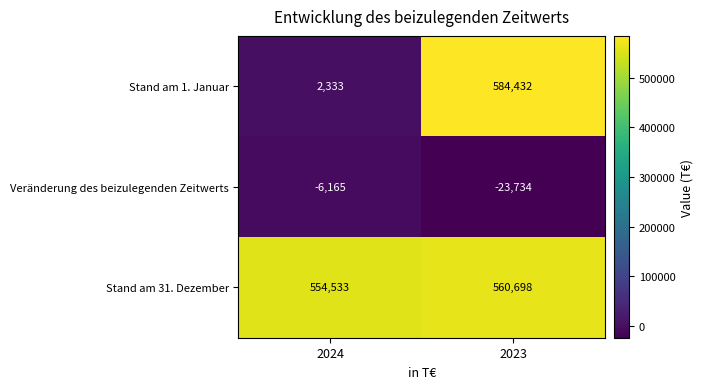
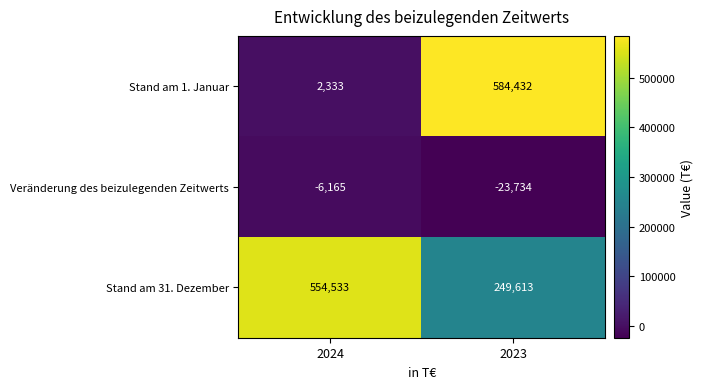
  {
    "Stand am 1. Januar": {
      "2024": "2,333",
      "2023": "584,432"
    },
    "Veränderung des beizulegenden Zeitwerts": {
      "2024": "-6,165",
      "2023": "-23,734"
    },
    "Stand am 31. Dezember": {
      "2024": "554,533",
-     "2023": "560,698"
+     "2023": "249,613"
    }
  }
